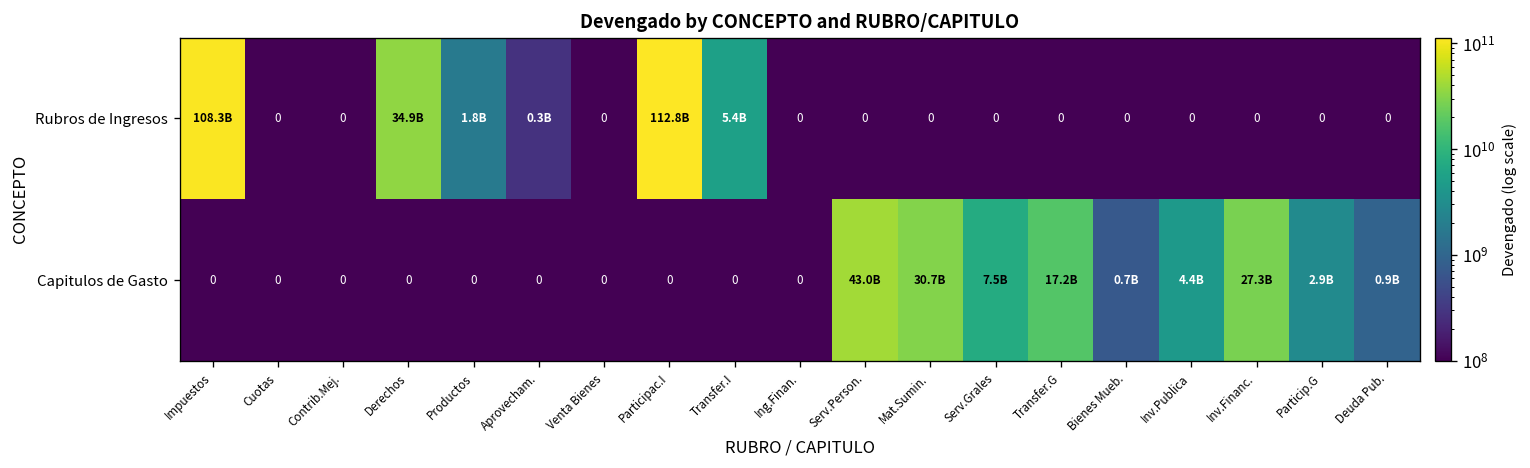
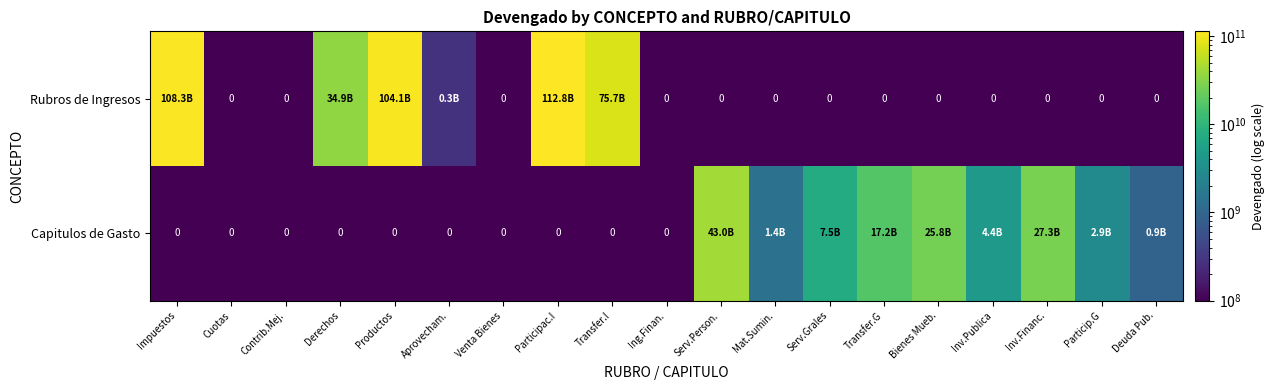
  {
    "Rubros de Ingresos": {
      "Impuestos": "108.3B",
      "Cuotas": "0",
      "Contrib.Mej.": "0",
      "Derechos": "34.9B",
-     "Productos": "1.8B",
+     "Productos": "104.1B",
      "Aprovecham.": "0.3B",
      "Venta Bienes": "0",
      "Participac.I": "112.8B",
-     "Transfer.I": "5.4B",
+     "Transfer.I": "75.7B",
      "Ing.Finan.": "0",
      "Serv.Person.": "0",
      "Mat.Sumin.": "0",
      "Serv.Grales": "0",
      "Transfer.G": "0",
      "Bienes Mueb.": "0",
      "Inv.Publica": "0",
      "Inv.Financ.": "0",
      "Particip.G": "0",
      "Deuda Pub.": "0"
    },
    "Capitulos de Gasto": {
      "Impuestos": "0",
      "Cuotas": "0",
      "Contrib.Mej.": "0",
      "Derechos": "0",
      "Productos": "0",
      "Aprovecham.": "0",
      "Venta Bienes": "0",
      "Participac.I": "0",
      "Transfer.I": "0",
      "Ing.Finan.": "0",
      "Serv.Person.": "43.0B",
-     "Mat.Sumin.": "30.7B",
+     "Mat.Sumin.": "1.4B",
      "Serv.Grales": "7.5B",
      "Transfer.G": "17.2B",
-     "Bienes Mueb.": "0.7B",
+     "Bienes Mueb.": "25.8B",
      "Inv.Publica": "4.4B",
      "Inv.Financ.": "27.3B",
      "Particip.G": "2.9B",
      "Deuda Pub.": "0.9B"
    }
  }
